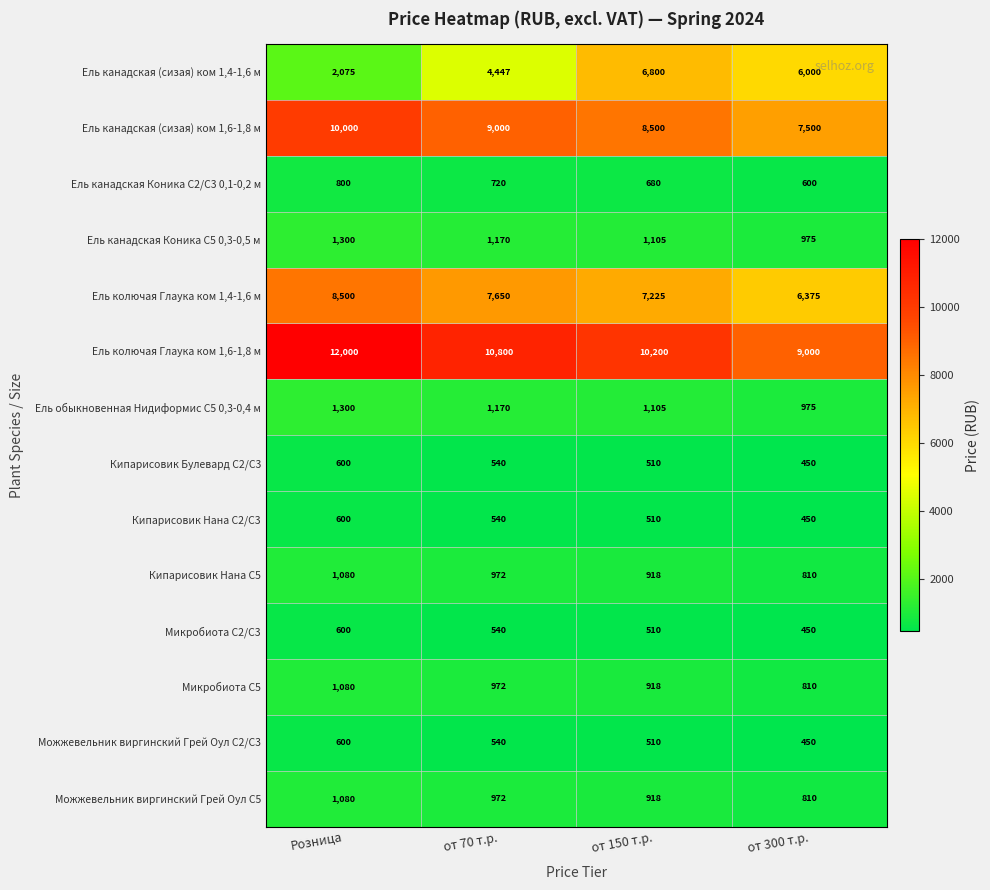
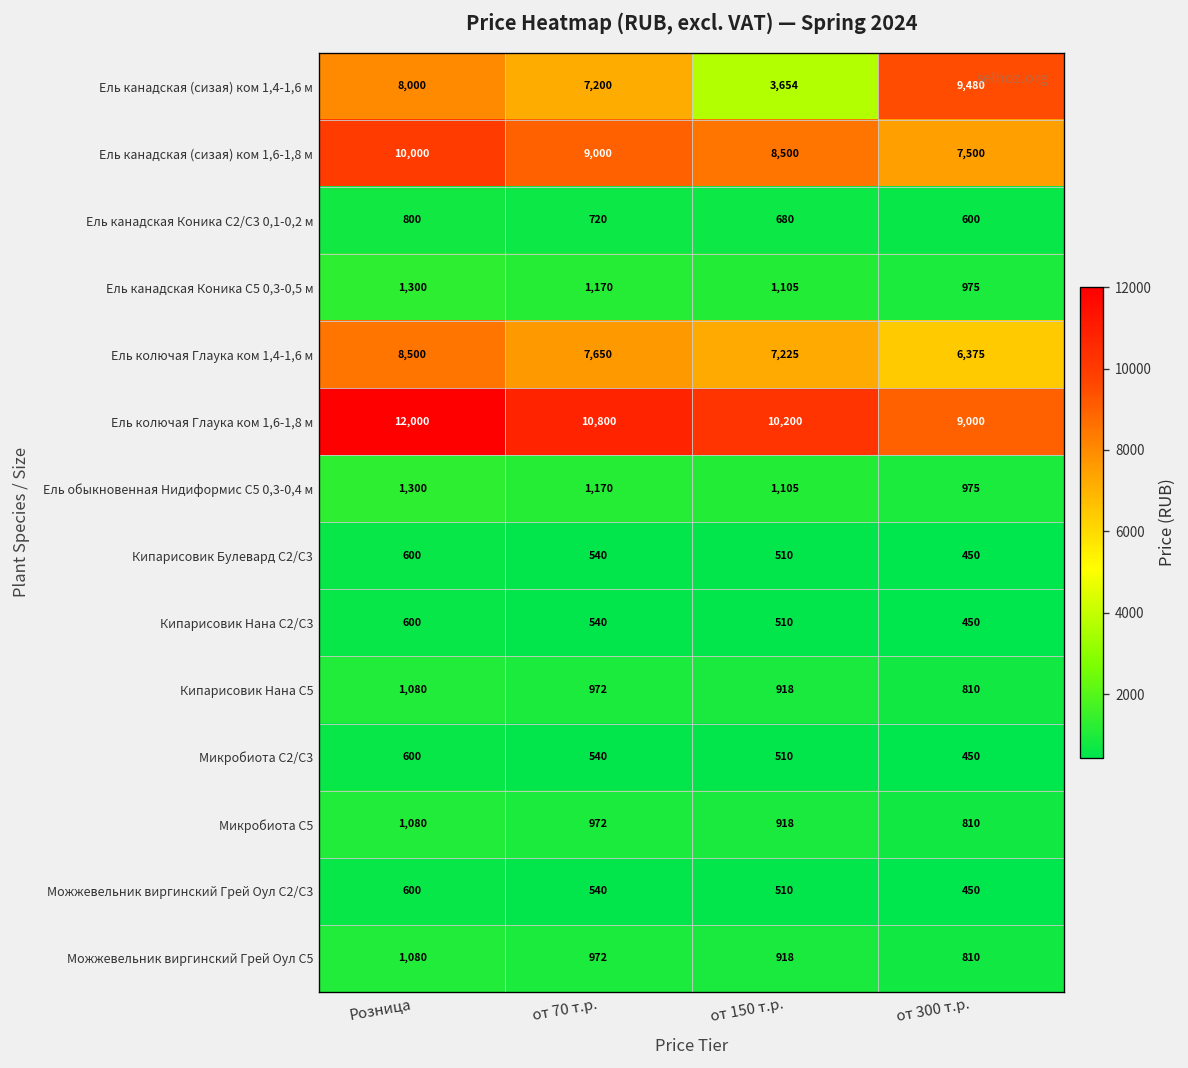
  {
    "Ель канадская (сизая) ком 1,4-1,6 м": {
-     "Розница": "2,075",
-     "от 70 т.р.": "4,447",
-     "от 150 т.р.": "6,800",
-     "от 300 т.р.": "6,000"
+     "Розница": "8,000",
+     "от 70 т.р.": "7,200",
+     "от 150 т.р.": "3,654",
+     "от 300 т.р.": "9,480"
    },
    "Ель канадская (сизая) ком 1,6-1,8 м": {
      "Розница": "10,000",
      "от 70 т.р.": "9,000",
      "от 150 т.р.": "8,500",
      "от 300 т.р.": "7,500"
    },
    "Ель канадская Коника С2/С3 0,1-0,2 м": {
      "Розница": "800",
      "от 70 т.р.": "720",
      "от 150 т.р.": "680",
      "от 300 т.р.": "600"
    },
    "Ель канадская Коника С5 0,3-0,5 м": {
      "Розница": "1,300",
      "от 70 т.р.": "1,170",
      "от 150 т.р.": "1,105",
      "от 300 т.р.": "975"
    },
    "Ель колючая Глаука ком 1,4-1,6 м": {
      "Розница": "8,500",
      "от 70 т.р.": "7,650",
      "от 150 т.р.": "7,225",
      "от 300 т.р.": "6,375"
    },
    "Ель колючая Глаука ком 1,6-1,8 м": {
      "Розница": "12,000",
      "от 70 т.р.": "10,800",
      "от 150 т.р.": "10,200",
      "от 300 т.р.": "9,000"
    },
    "Ель обыкновенная Нидиформис С5 0,3-0,4 м": {
      "Розница": "1,300",
      "от 70 т.р.": "1,170",
      "от 150 т.р.": "1,105",
      "от 300 т.р.": "975"
    },
    "Кипарисовик Булевард С2/С3": {
      "Розница": "600",
      "от 70 т.р.": "540",
      "от 150 т.р.": "510",
      "от 300 т.р.": "450"
    },
    "Кипарисовик Нана С2/С3": {
      "Розница": "600",
      "от 70 т.р.": "540",
      "от 150 т.р.": "510",
      "от 300 т.р.": "450"
    },
    "Кипарисовик Нана С5": {
      "Розница": "1,080",
      "от 70 т.р.": "972",
      "от 150 т.р.": "918",
      "от 300 т.р.": "810"
    },
    "Микробиота С2/С3": {
      "Розница": "600",
      "от 70 т.р.": "540",
      "от 150 т.р.": "510",
      "от 300 т.р.": "450"
    },
    "Микробиота С5": {
      "Розница": "1,080",
      "от 70 т.р.": "972",
      "от 150 т.р.": "918",
      "от 300 т.р.": "810"
    },
    "Можжевельник виргинский Грей Оул С2/С3": {
      "Розница": "600",
      "от 70 т.р.": "540",
      "от 150 т.р.": "510",
      "от 300 т.р.": "450"
    },
    "Можжевельник виргинский Грей Оул С5": {
      "Розница": "1,080",
      "от 70 т.р.": "972",
      "от 150 т.р.": "918",
      "от 300 т.р.": "810"
    }
  }
